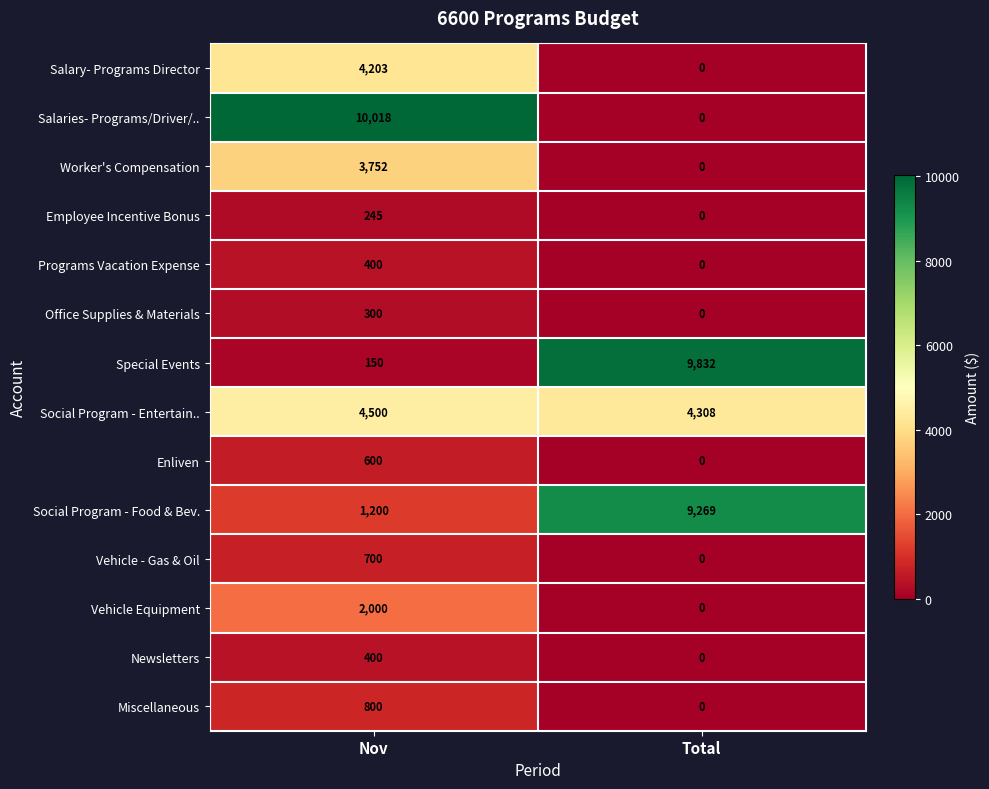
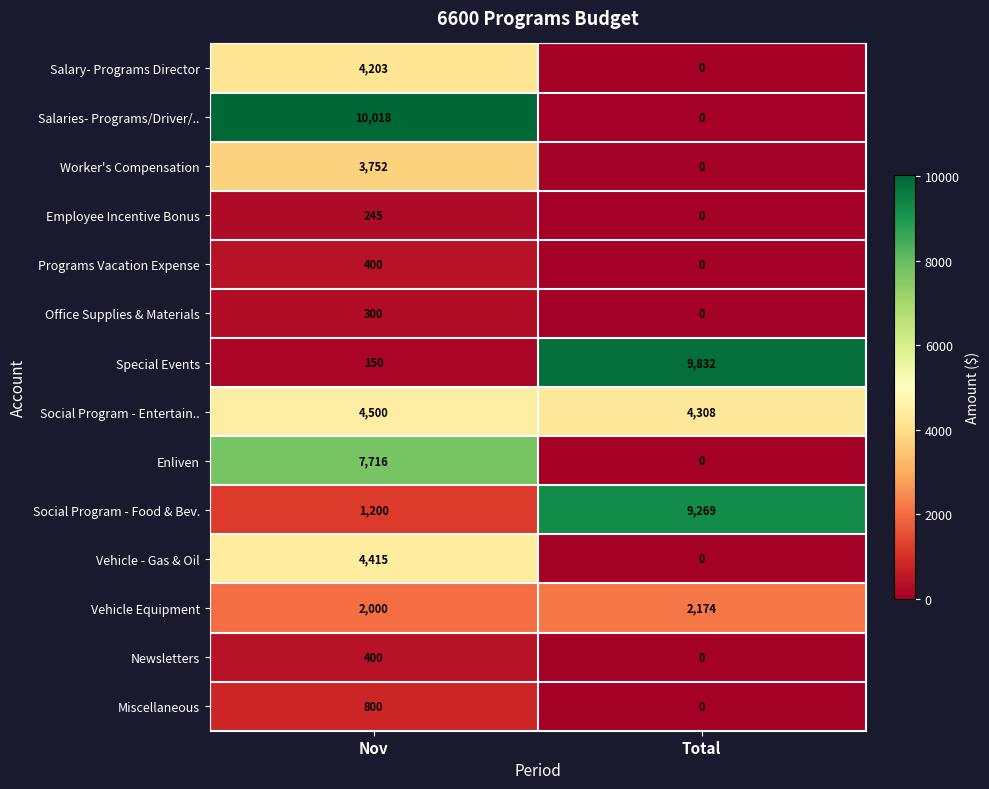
  {
    "Salary- Programs Director": {
      "Nov": "4,203",
      "Total": "0"
    },
    "Salaries- Programs/Driver/..": {
      "Nov": "10,018",
      "Total": "0"
    },
    "Worker's Compensation": {
      "Nov": "3,752",
      "Total": "0"
    },
    "Employee Incentive Bonus": {
      "Nov": "245",
      "Total": "0"
    },
    "Programs Vacation Expense": {
      "Nov": "400",
      "Total": "0"
    },
    "Office Supplies & Materials": {
      "Nov": "300",
      "Total": "0"
    },
    "Special Events": {
      "Nov": "150",
      "Total": "9,832"
    },
    "Social Program - Entertain..": {
      "Nov": "4,500",
      "Total": "4,308"
    },
    "Enliven": {
-     "Nov": "600",
+     "Nov": "7,716",
      "Total": "0"
    },
    "Social Program - Food & Bev.": {
      "Nov": "1,200",
      "Total": "9,269"
    },
    "Vehicle - Gas & Oil": {
-     "Nov": "700",
+     "Nov": "4,415",
      "Total": "0"
    },
    "Vehicle Equipment": {
      "Nov": "2,000",
-     "Total": "0"
+     "Total": "2,174"
    },
    "Newsletters": {
      "Nov": "400",
      "Total": "0"
    },
    "Miscellaneous": {
      "Nov": "800",
      "Total": "0"
    }
  }
